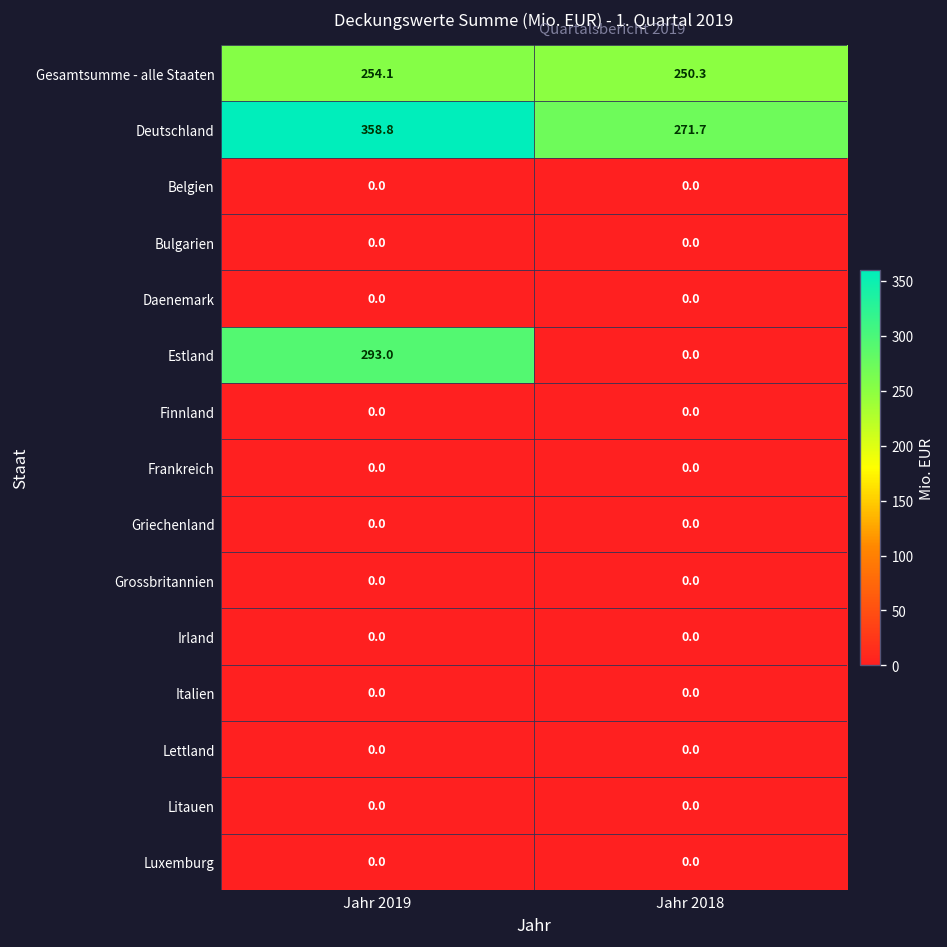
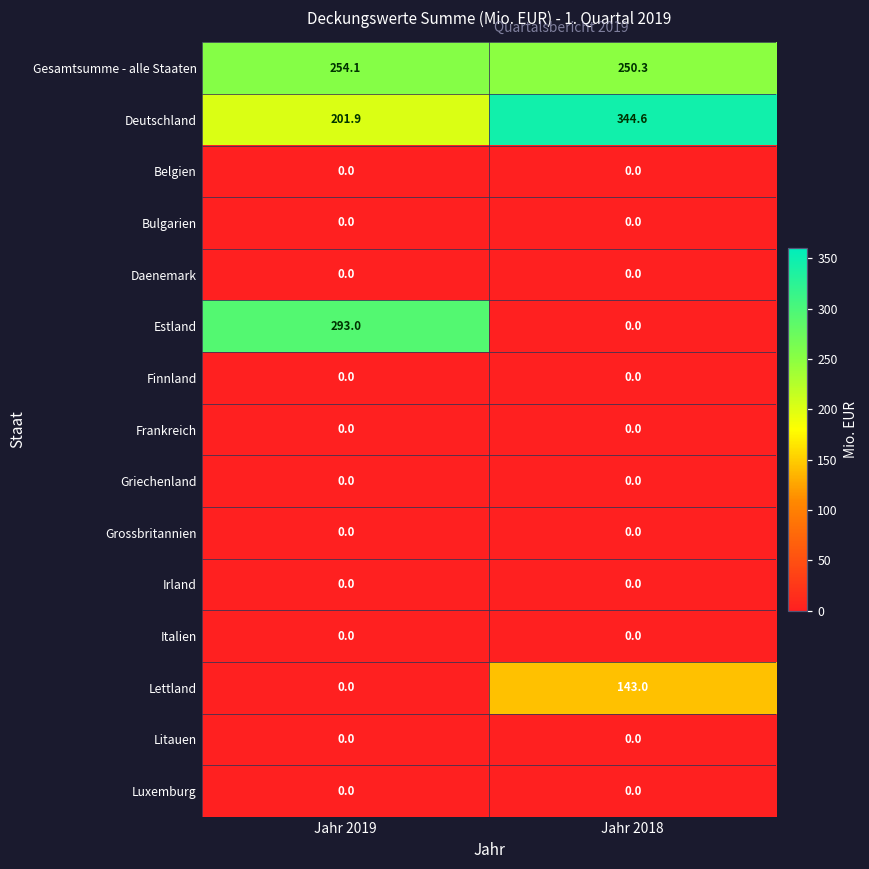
  {
    "Gesamtsumme - alle Staaten": {
      "Jahr 2019": 254.1,
      "Jahr 2018": 250.3
    },
    "Deutschland": {
-     "Jahr 2019": 358.8,
-     "Jahr 2018": 271.7
+     "Jahr 2019": 201.9,
+     "Jahr 2018": 344.6
    },
    "Belgien": {
      "Jahr 2019": 0.0,
      "Jahr 2018": 0.0
    },
    "Bulgarien": {
      "Jahr 2019": 0.0,
      "Jahr 2018": 0.0
    },
    "Daenemark": {
      "Jahr 2019": 0.0,
      "Jahr 2018": 0.0
    },
    "Estland": {
      "Jahr 2019": 293.0,
      "Jahr 2018": 0.0
    },
    "Finnland": {
      "Jahr 2019": 0.0,
      "Jahr 2018": 0.0
    },
    "Frankreich": {
      "Jahr 2019": 0.0,
      "Jahr 2018": 0.0
    },
    "Griechenland": {
      "Jahr 2019": 0.0,
      "Jahr 2018": 0.0
    },
    "Grossbritannien": {
      "Jahr 2019": 0.0,
      "Jahr 2018": 0.0
    },
    "Irland": {
      "Jahr 2019": 0.0,
      "Jahr 2018": 0.0
    },
    "Italien": {
      "Jahr 2019": 0.0,
      "Jahr 2018": 0.0
    },
    "Lettland": {
      "Jahr 2019": 0.0,
-     "Jahr 2018": 0.0
+     "Jahr 2018": 143.0
    },
    "Litauen": {
      "Jahr 2019": 0.0,
      "Jahr 2018": 0.0
    },
    "Luxemburg": {
      "Jahr 2019": 0.0,
      "Jahr 2018": 0.0
    }
  }
